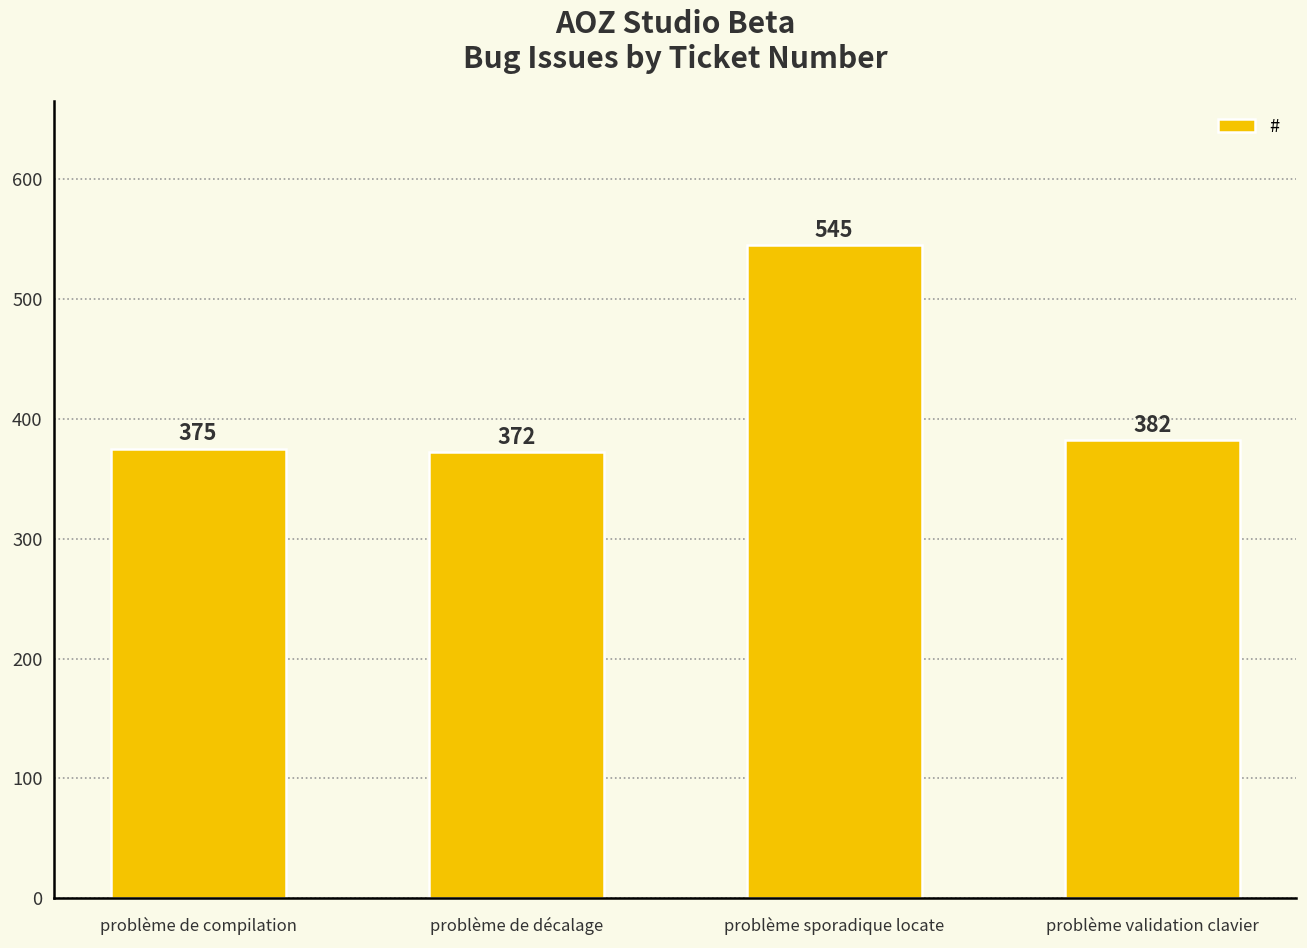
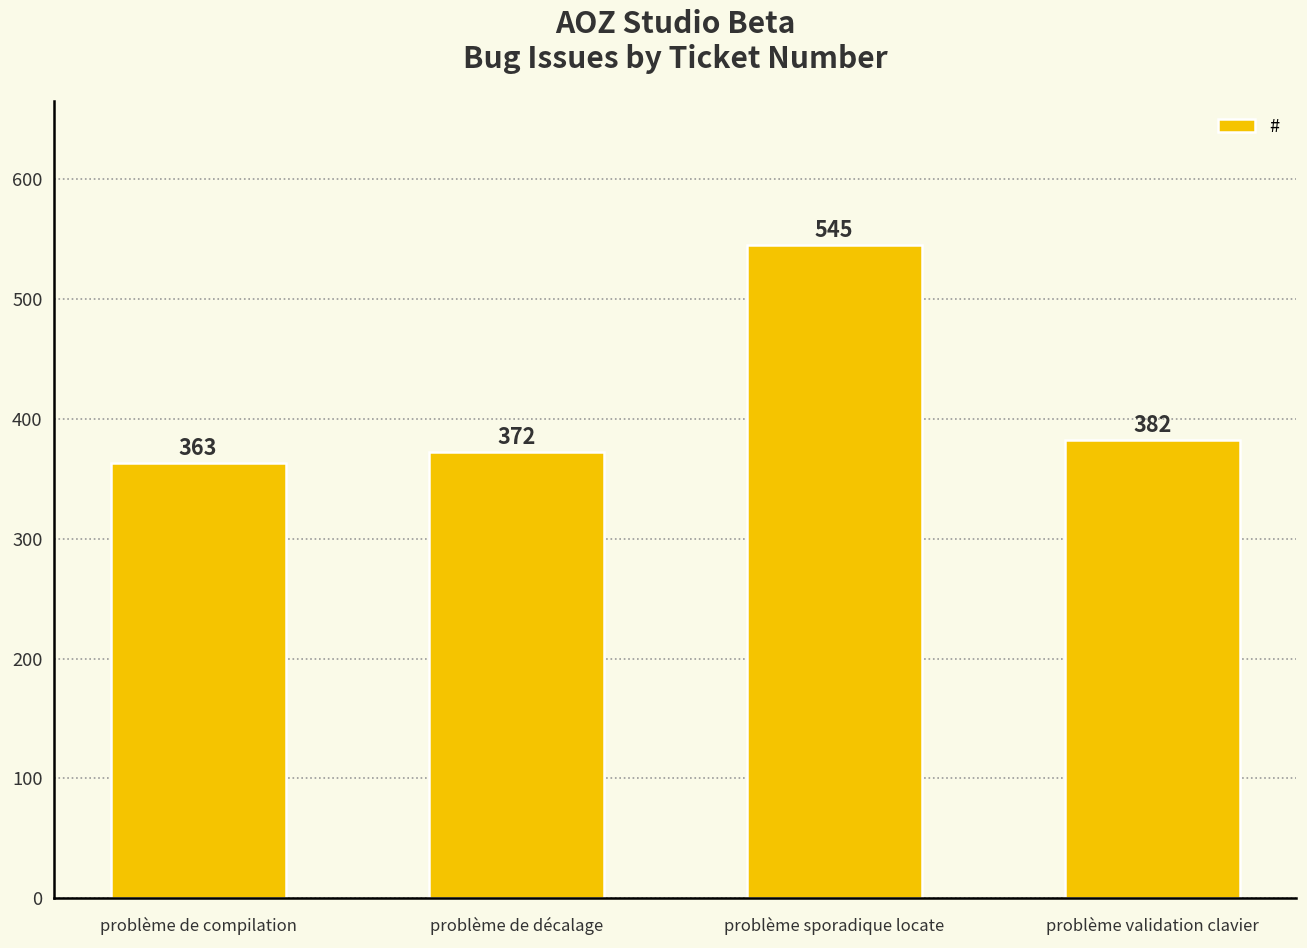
  {
-   "problème de compilation": 375,
+   "problème de compilation": 363,
    "problème de décalage": 372,
    "problème sporadique locate": 545,
    "problème validation clavier": 382
  }
